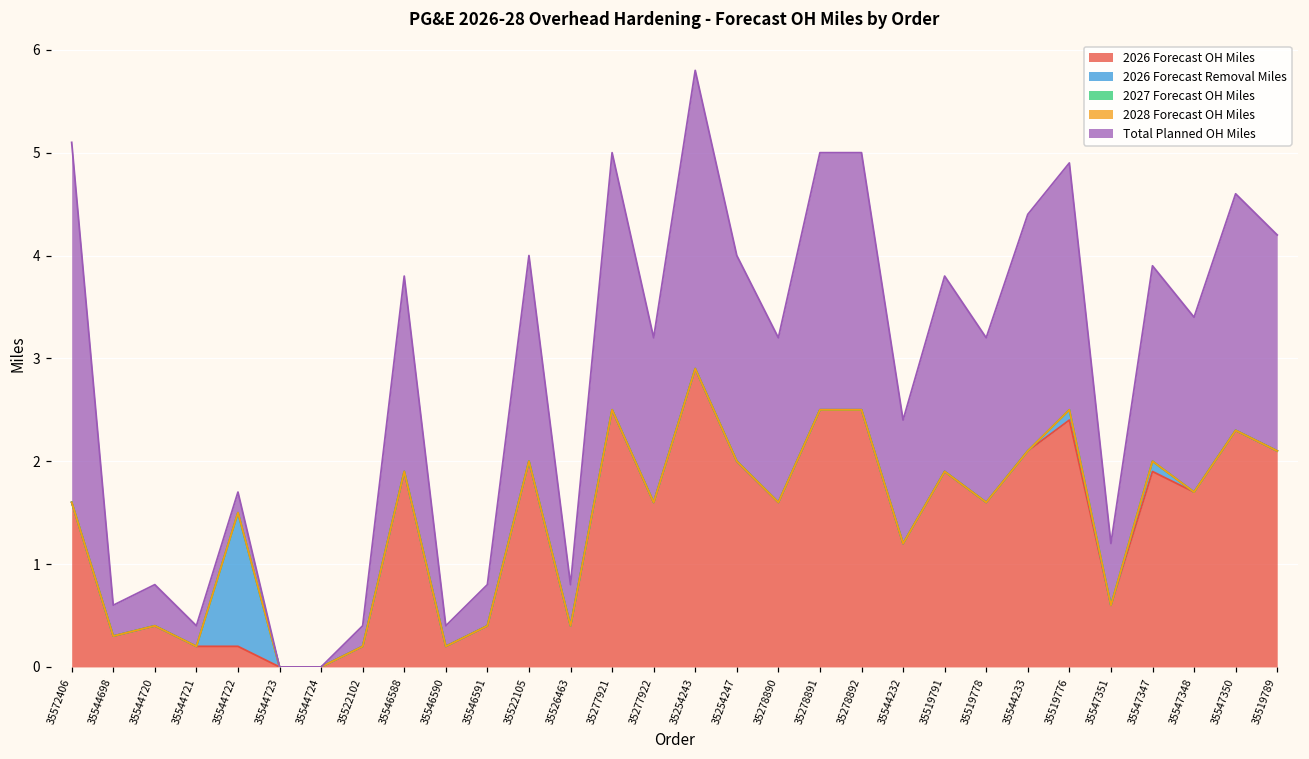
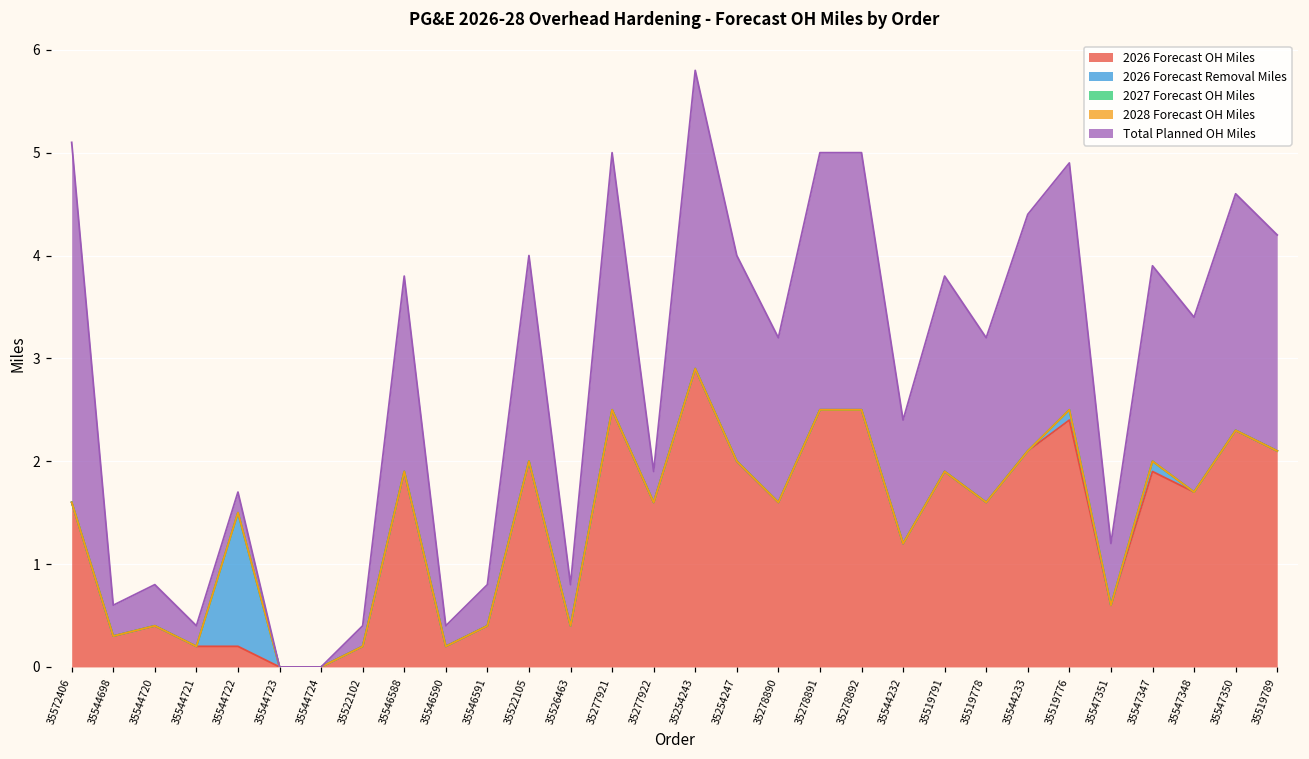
  {
    "2026 Forecast OH Miles": {
      "35544722": 0.2,
      "35519776": 2.4,
      "35547347": 1.9
    },
    "Total Planned OH Miles": {
      "35572406": 3.5,
      "35544698": 0.3,
      "35544720": 0.4,
      "35544721": 0.2,
      "35544722": 0.2,
      "35522102": 0.2,
      "35546588": 1.9,
      "35546590": 0.2,
      "35546591": 0.4,
      "35522105": 2.0,
      "35526463": 0.4,
      "35277921": 2.5,
-     "35277922": 1.6,
+     "35277922": 0.3,
      "35254243": 2.9,
      "35254247": 2.0,
      "35278890": 1.6,
      "35278891": 2.5,
      "35278892": 2.5,
      "35544232": 1.2,
      "35519791": 1.9,
      "35519778": 1.6,
      "35544233": 2.3,
      "35519776": 2.4,
      "35547351": 0.6,
      "35547347": 1.9,
      "35547348": 1.7,
      "35547350": 2.3,
      "35519789": 2.1
    }
  }
